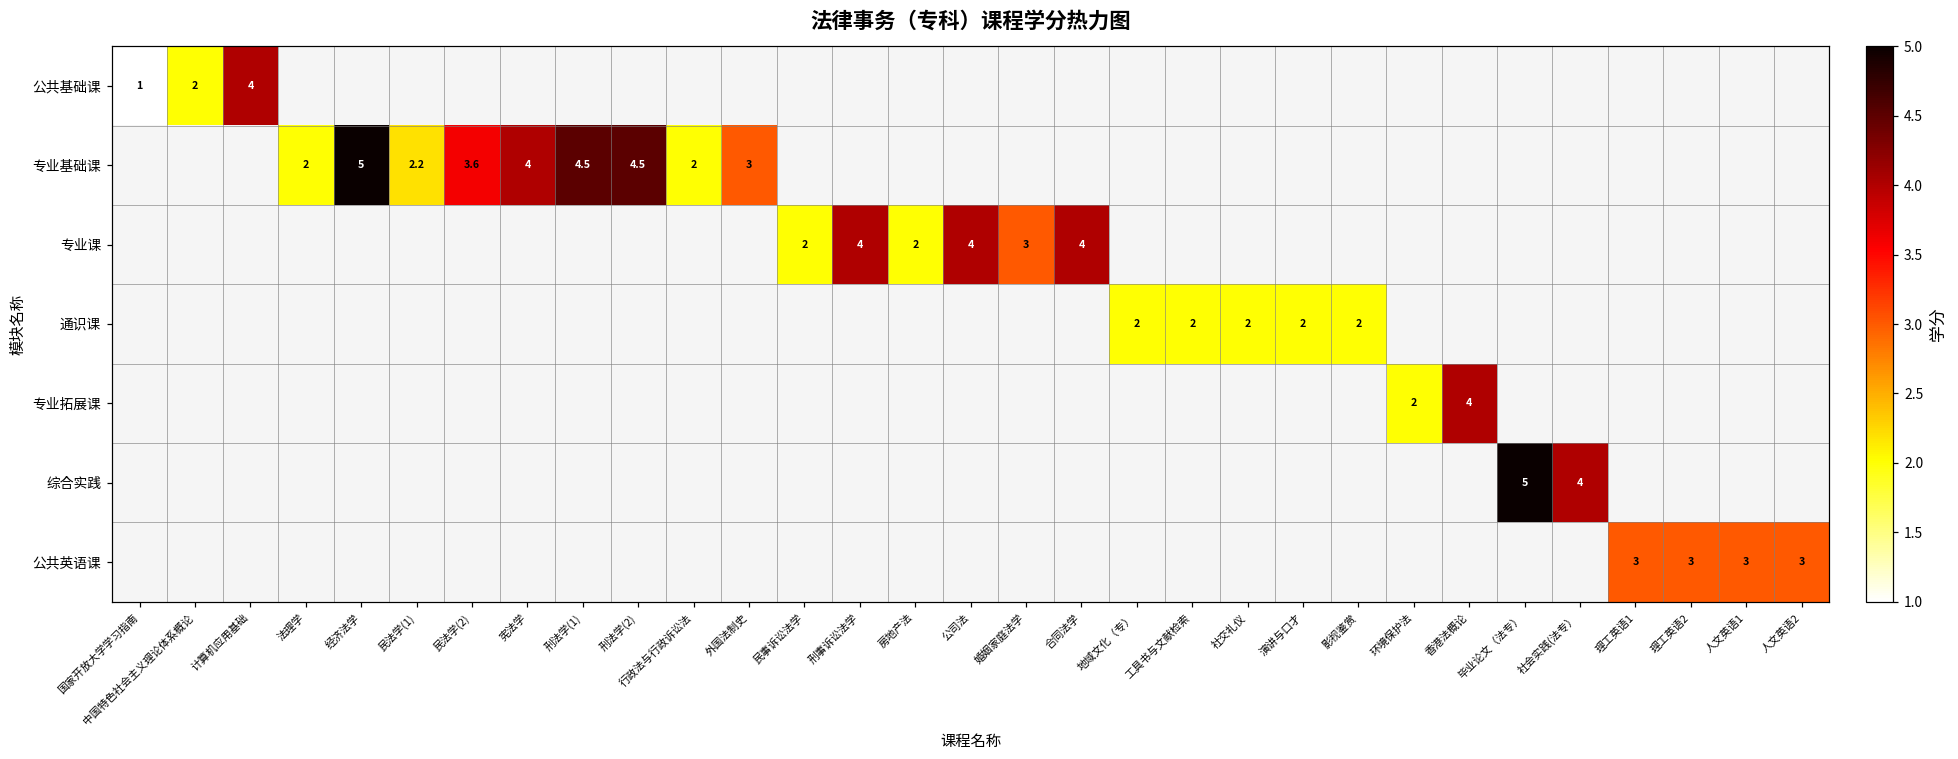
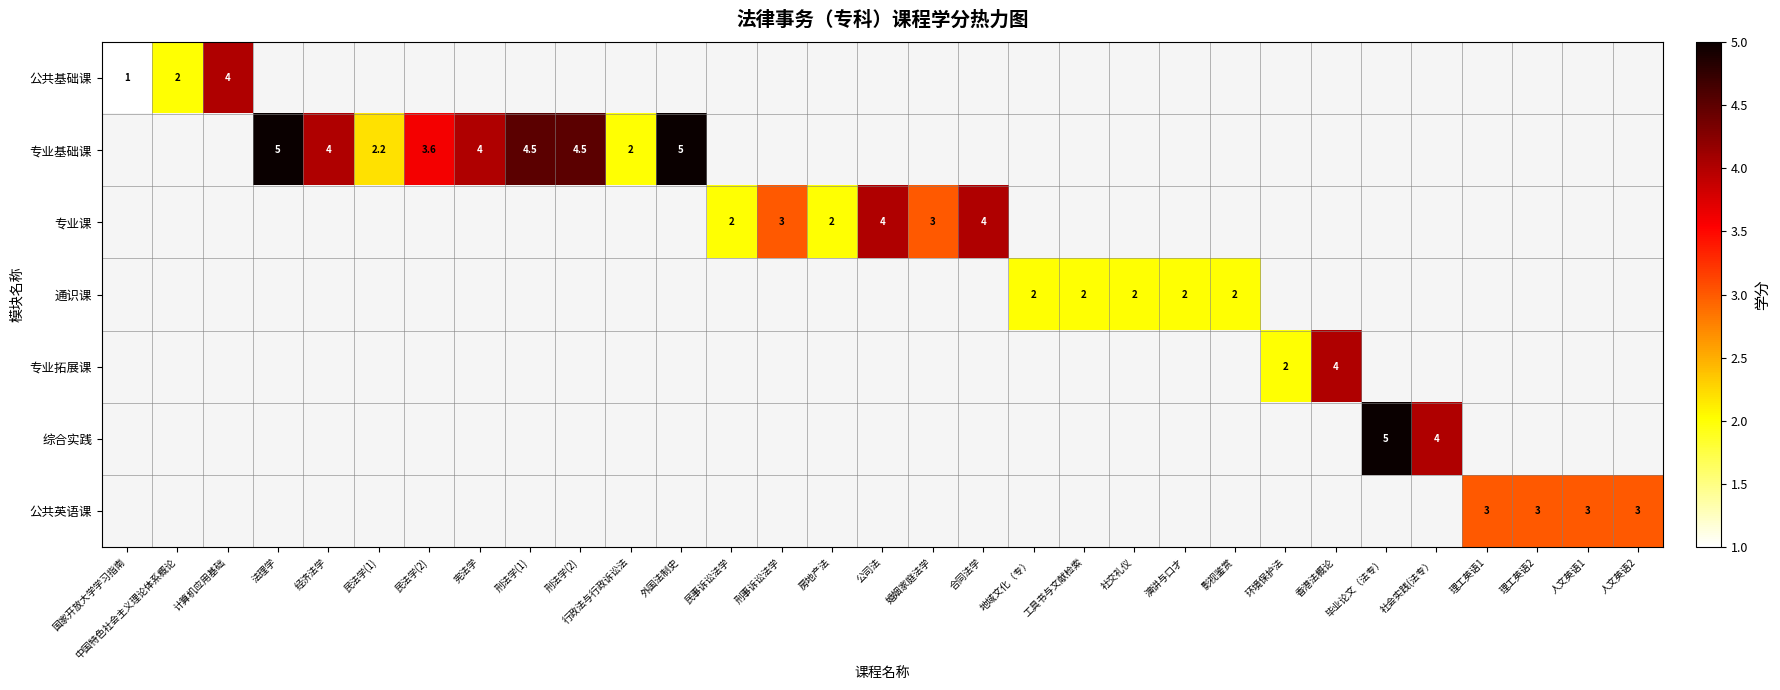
  {
    "公共基础课": {
      "国家开放大学学习指南": 1,
      "中国特色社会主义理论体系概论": 2,
      "计算机应用基础": 4
    },
    "专业基础课": {
-     "法理学": 2,
-     "经济法学": 5,
+     "法理学": 5,
+     "经济法学": 4,
      "民法学(1)": 2.2,
      "民法学(2)": 3.6,
      "宪法学": 4,
      "刑法学(1)": 4.5,
      "刑法学(2)": 4.5,
      "行政法与行政诉讼法": 2,
-     "外国法制史": 3
+     "外国法制史": 5
    },
    "专业课": {
      "民事诉讼法学": 2,
-     "刑事诉讼法学": 4,
+     "刑事诉讼法学": 3,
      "房地产法": 2,
      "公司法": 4,
      "婚姻家庭法学": 3,
      "合同法学": 4
    },
    "通识课": {
      "地域文化（专）": 2,
      "工具书与文献检索": 2,
      "社交礼仪": 2,
      "演讲与口才": 2,
      "影视鉴赏": 2
    },
    "专业拓展课": {
      "环境保护法": 2,
      "香港法概论": 4
    },
    "综合实践": {
      "毕业论文（法专）": 5,
      "社会实践(法专）": 4
    },
    "公共英语课": {
      "理工英语1": 3,
      "理工英语2": 3,
      "人文英语1": 3,
      "人文英语2": 3
    }
  }
